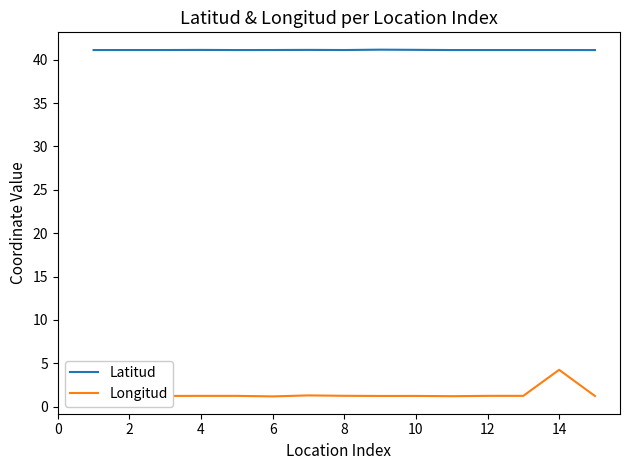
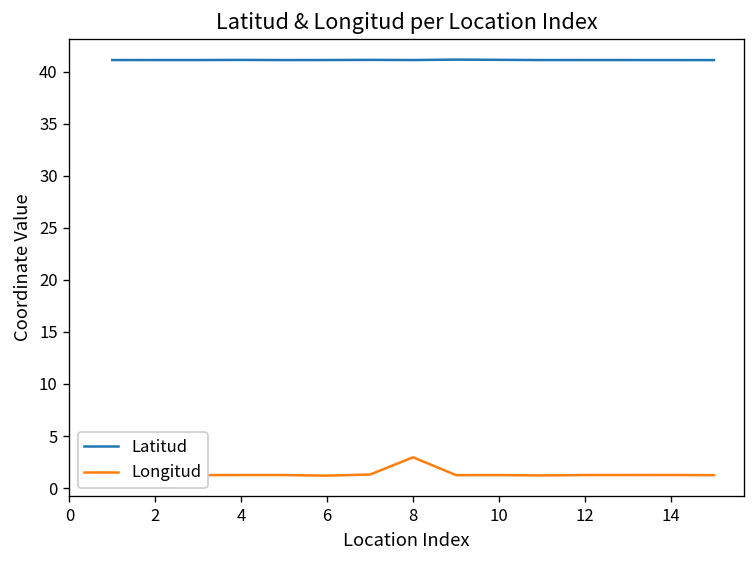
  {
    "Latitud": {
      "2": 41,
      "4": 41,
      "6": 41,
      "8": 41,
      "10": 41,
      "12": 41,
      "14": 41
    },
    "Longitud": {
      "4": 1,
      "6": 1,
-     "8": 1,
+     "8": 3,
      "10": 1,
      "12": 1,
-     "14": 4
+     "14": 1
    }
  }
